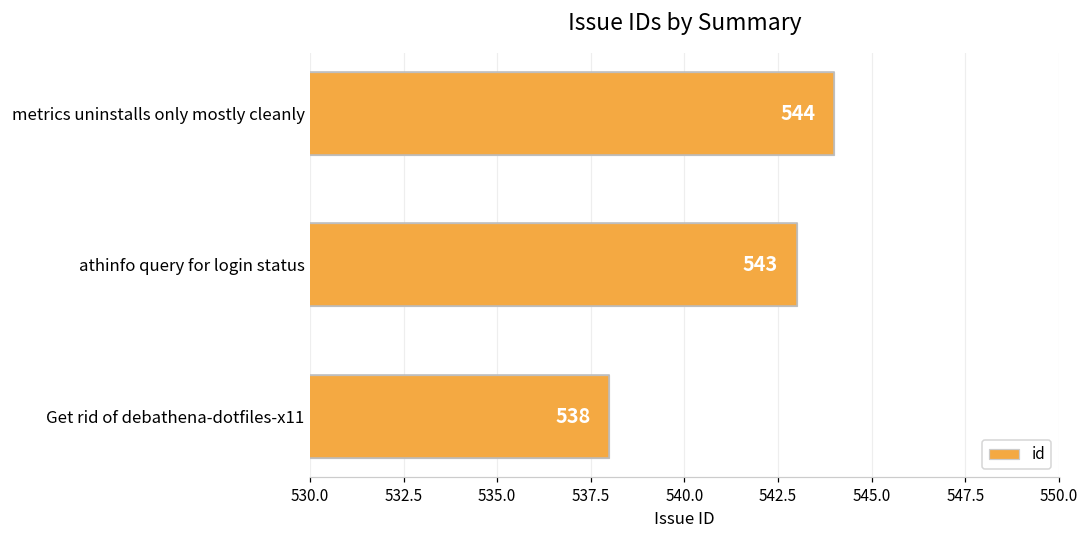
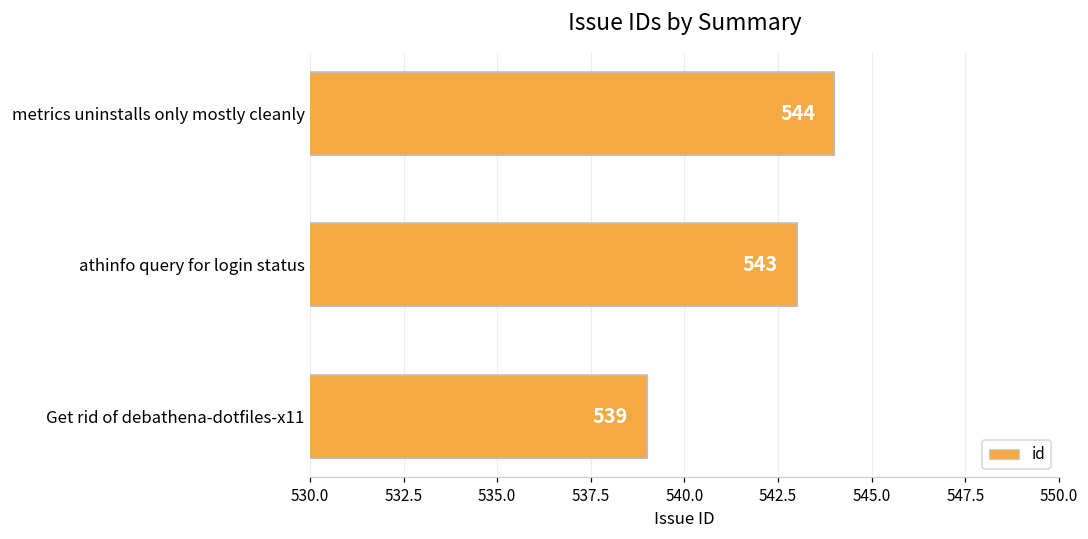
  {
    "metrics uninstalls only mostly cleanly": 544,
    "athinfo query for login status": 543,
-   "Get rid of debathena-dotfiles-x11": 538
+   "Get rid of debathena-dotfiles-x11": 539
  }
